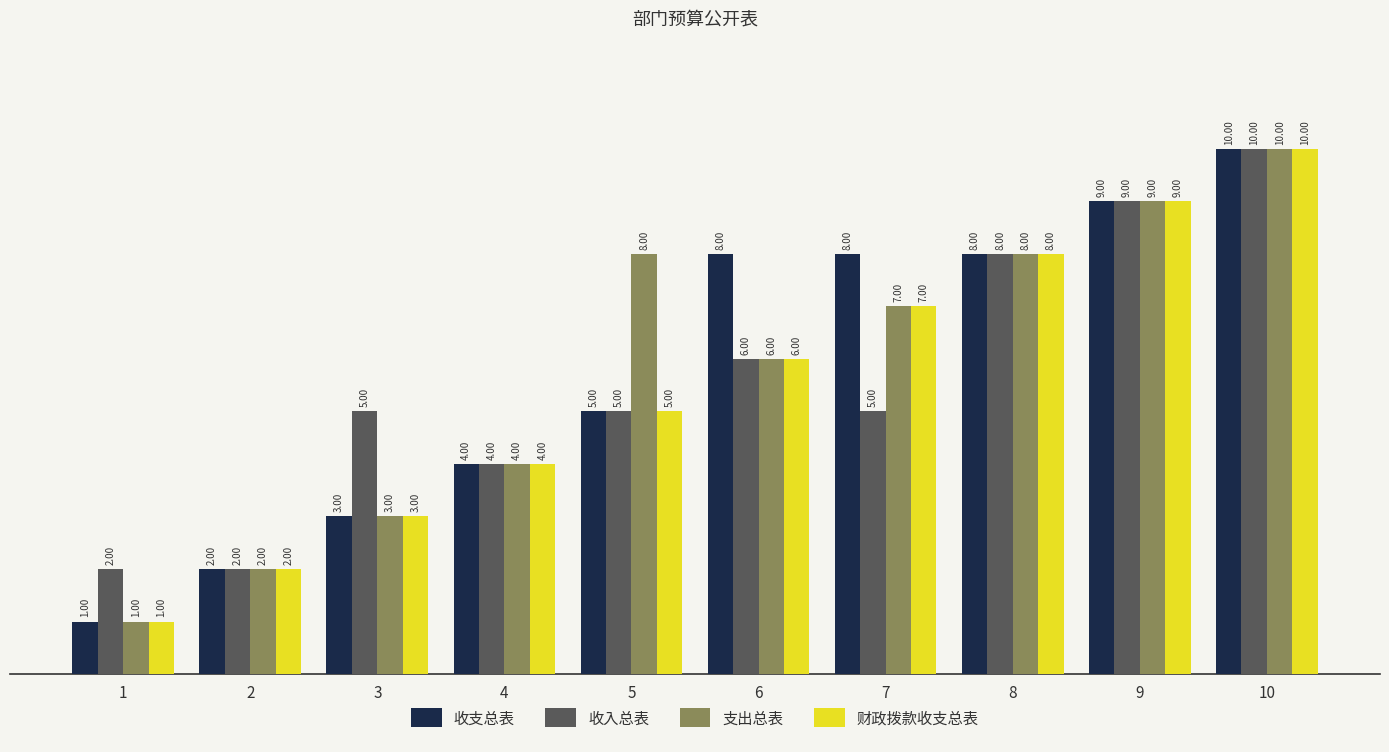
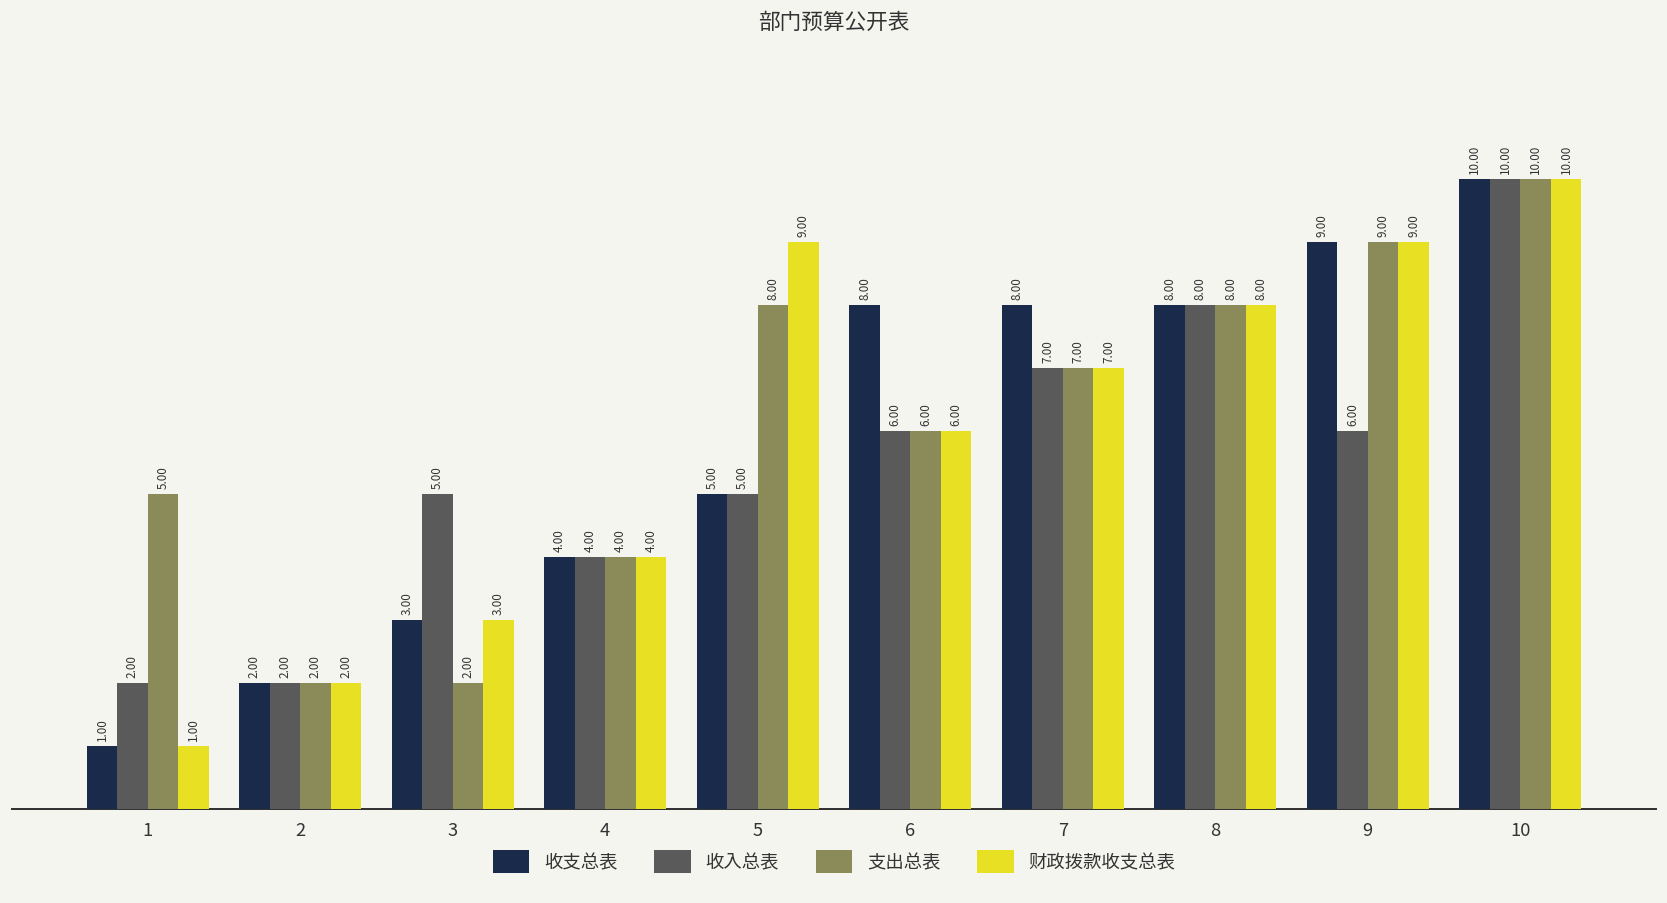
  {
    "收支总表": {
      "1": 1.00,
      "2": 2.00,
      "3": 3.00,
      "4": 4.00,
      "5": 5.00,
      "6": 8.00,
      "7": 8.00,
      "8": 8.00,
      "9": 9.00,
      "10": 10.00
    },
    "收入总表": {
      "1": 2.00,
      "2": 2.00,
      "3": 5.00,
      "4": 4.00,
      "5": 5.00,
      "6": 6.00,
-     "7": 5.00,
+     "7": 7.00,
      "8": 8.00,
-     "9": 9.00,
+     "9": 6.00,
      "10": 10.00
    },
    "支出总表": {
-     "1": 1.00,
+     "1": 5.00,
      "2": 2.00,
-     "3": 3.00,
+     "3": 2.00,
      "4": 4.00,
      "5": 8.00,
      "6": 6.00,
      "7": 7.00,
      "8": 8.00,
      "9": 9.00,
      "10": 10.00
    },
    "财政拨款收支总表": {
      "1": 1.00,
      "2": 2.00,
      "3": 3.00,
      "4": 4.00,
-     "5": 5.00,
+     "5": 9.00,
      "6": 6.00,
      "7": 7.00,
      "8": 8.00,
      "9": 9.00,
      "10": 10.00
    }
  }
